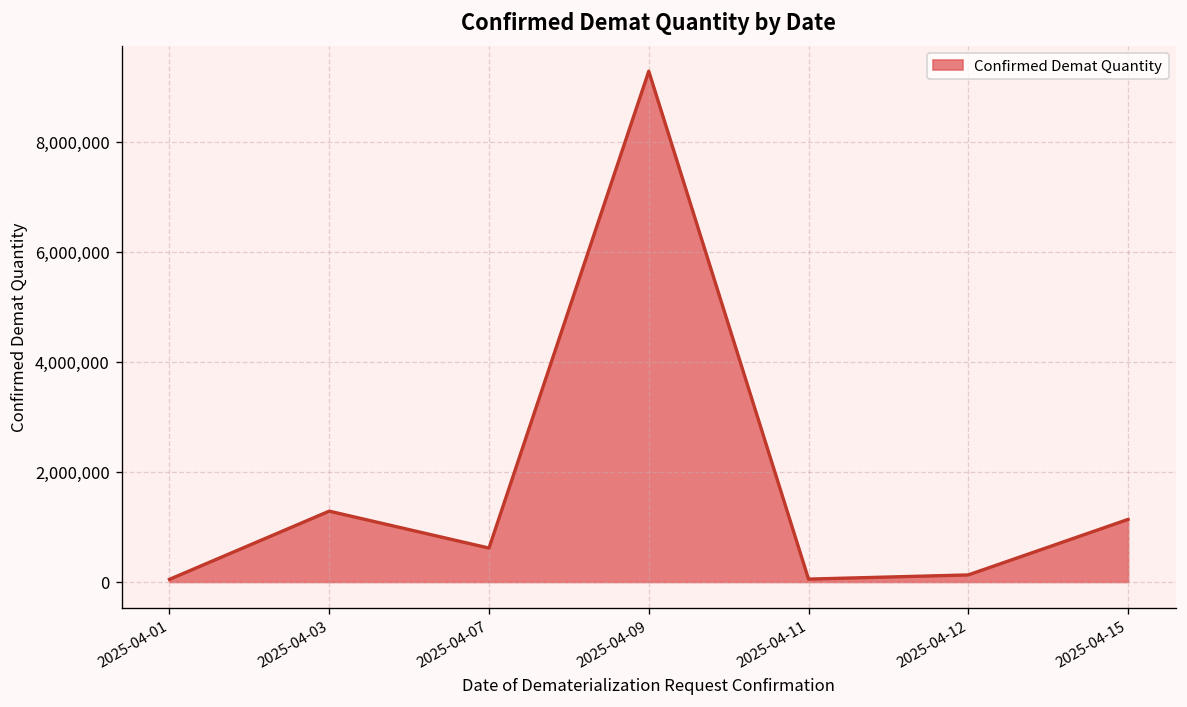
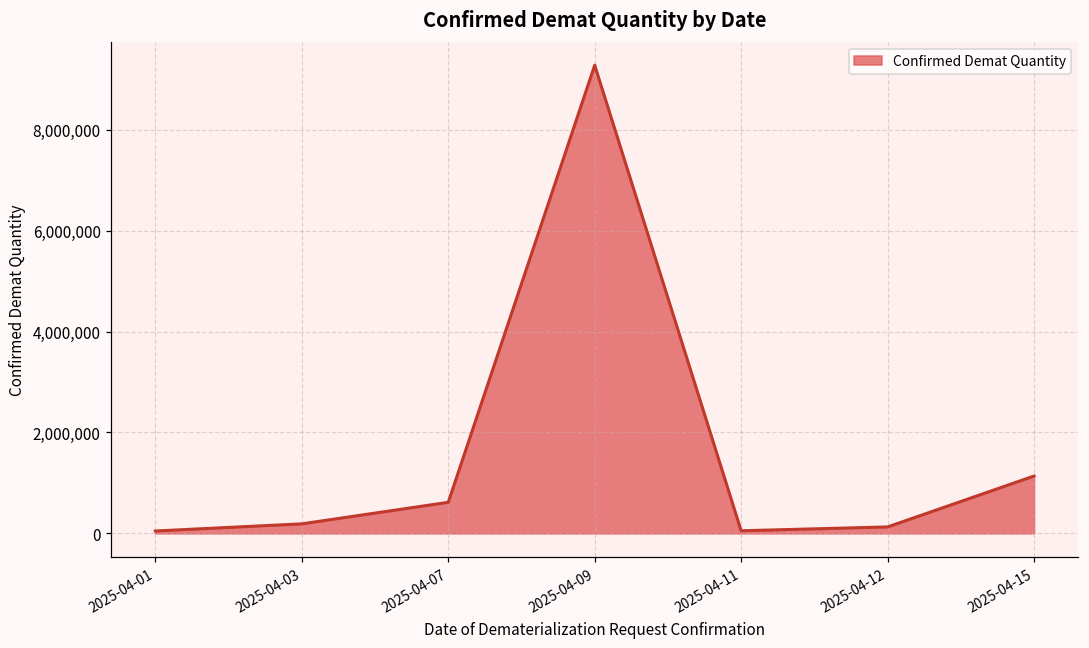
  {
    "2025-04-01": "0",
-   "2025-04-03": "1,300,000",
+   "2025-04-03": "200,000",
    "2025-04-07": "600,000",
    "2025-04-09": "9,300,000",
    "2025-04-11": "100,000",
    "2025-04-12": "100,000",
    "2025-04-15": "1,100,000"
  }
